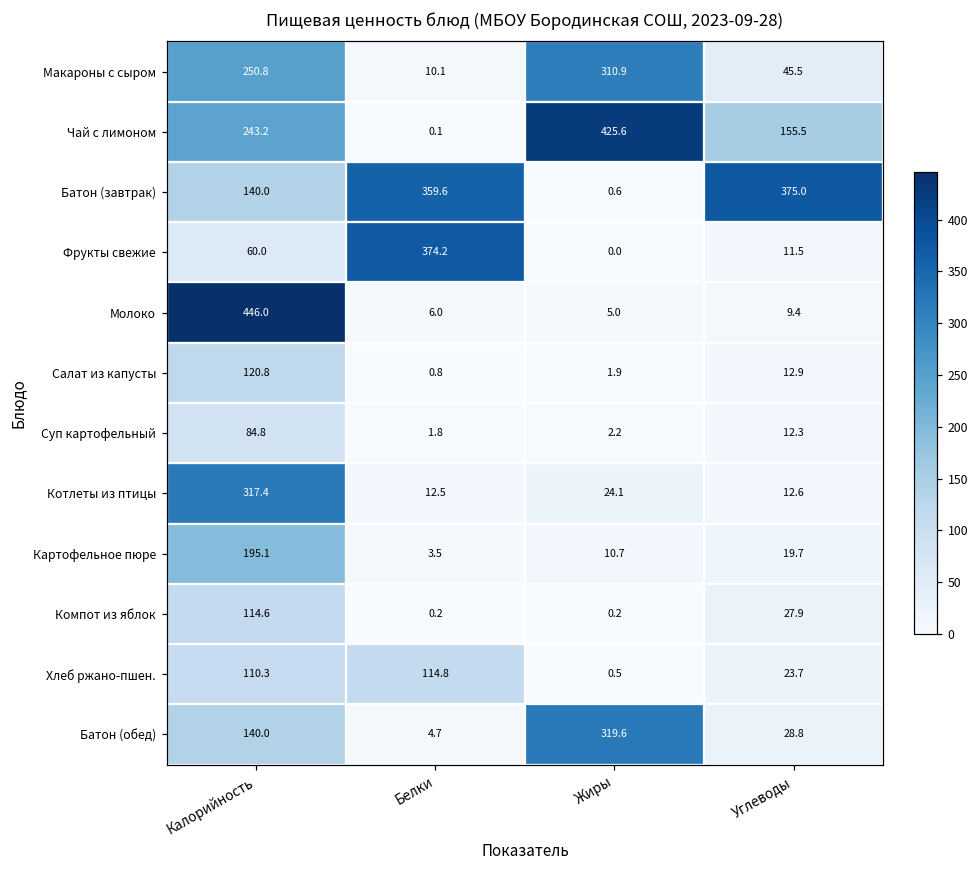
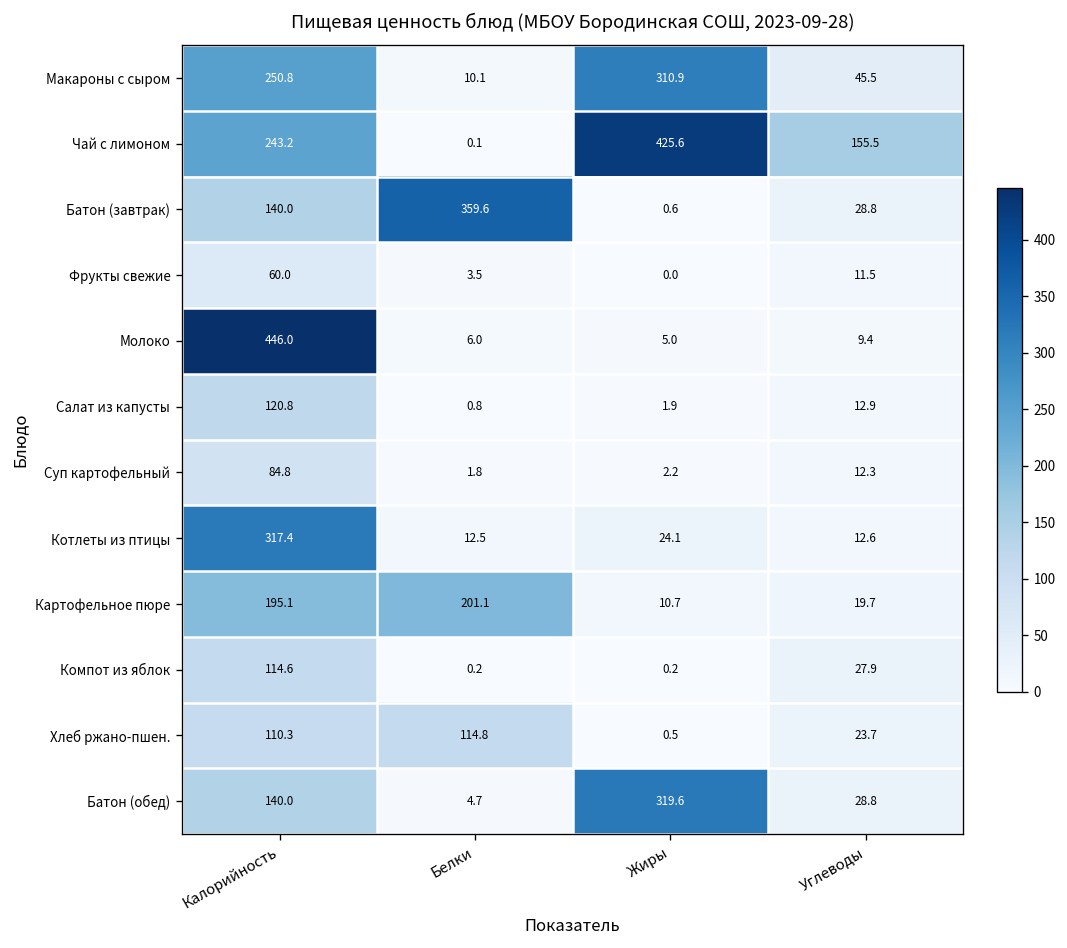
  {
    "Макароны с сыром": {
      "Калорийность": 250.8,
      "Белки": 10.1,
      "Жиры": 310.9,
      "Углеводы": 45.5
    },
    "Чай с лимоном": {
      "Калорийность": 243.2,
      "Белки": 0.1,
      "Жиры": 425.6,
      "Углеводы": 155.5
    },
    "Батон (завтрак)": {
      "Калорийность": 140.0,
      "Белки": 359.6,
      "Жиры": 0.6,
-     "Углеводы": 375.0
+     "Углеводы": 28.8
    },
    "Фрукты свежие": {
      "Калорийность": 60.0,
-     "Белки": 374.2,
+     "Белки": 3.5,
      "Жиры": 0.0,
      "Углеводы": 11.5
    },
    "Молоко": {
      "Калорийность": 446.0,
      "Белки": 6.0,
      "Жиры": 5.0,
      "Углеводы": 9.4
    },
    "Салат из капусты": {
      "Калорийность": 120.8,
      "Белки": 0.8,
      "Жиры": 1.9,
      "Углеводы": 12.9
    },
    "Суп картофельный": {
      "Калорийность": 84.8,
      "Белки": 1.8,
      "Жиры": 2.2,
      "Углеводы": 12.3
    },
    "Котлеты из птицы": {
      "Калорийность": 317.4,
      "Белки": 12.5,
      "Жиры": 24.1,
      "Углеводы": 12.6
    },
    "Картофельное пюре": {
      "Калорийность": 195.1,
-     "Белки": 3.5,
+     "Белки": 201.1,
      "Жиры": 10.7,
      "Углеводы": 19.7
    },
    "Компот из яблок": {
      "Калорийность": 114.6,
      "Белки": 0.2,
      "Жиры": 0.2,
      "Углеводы": 27.9
    },
    "Хлеб ржано-пшен.": {
      "Калорийность": 110.3,
      "Белки": 114.8,
      "Жиры": 0.5,
      "Углеводы": 23.7
    },
    "Батон (обед)": {
      "Калорийность": 140.0,
      "Белки": 4.7,
      "Жиры": 319.6,
      "Углеводы": 28.8
    }
  }
